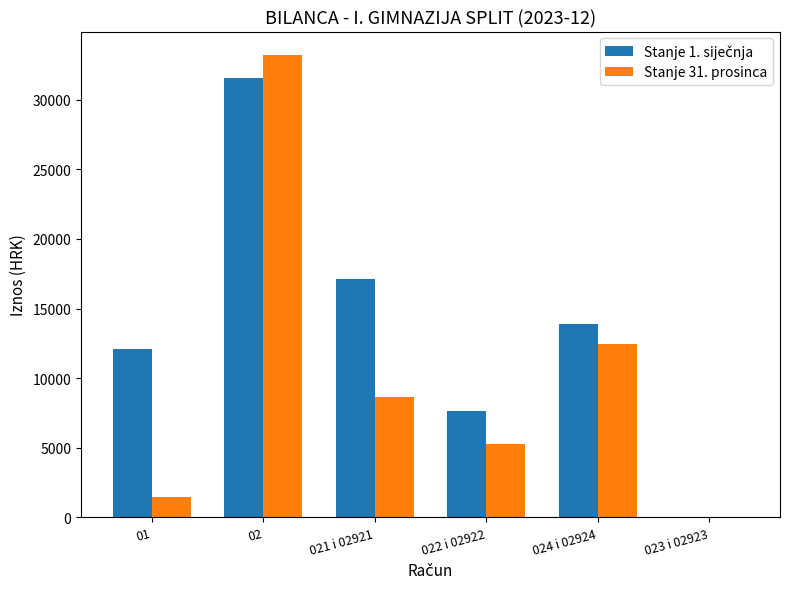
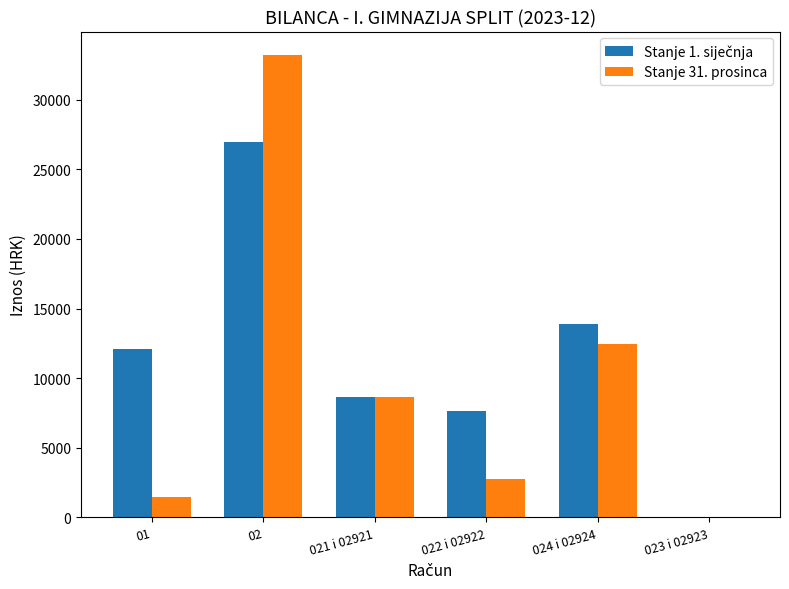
  {
    "Stanje 1. siječnja": {
      "01": 12100,
-     "02": 31500,
-     "021 i 02921": 17100,
+     "02": 27000,
+     "021 i 02921": 8600,
      "022 i 02922": 7700,
      "024 i 02924": 13900,
      "023 i 02923": 0
    },
    "Stanje 31. prosinca": {
      "01": 1500,
      "02": 33200,
      "021 i 02921": 8600,
-     "022 i 02922": 5200,
+     "022 i 02922": 2800,
      "024 i 02924": 12400,
      "023 i 02923": 0
    }
  }
